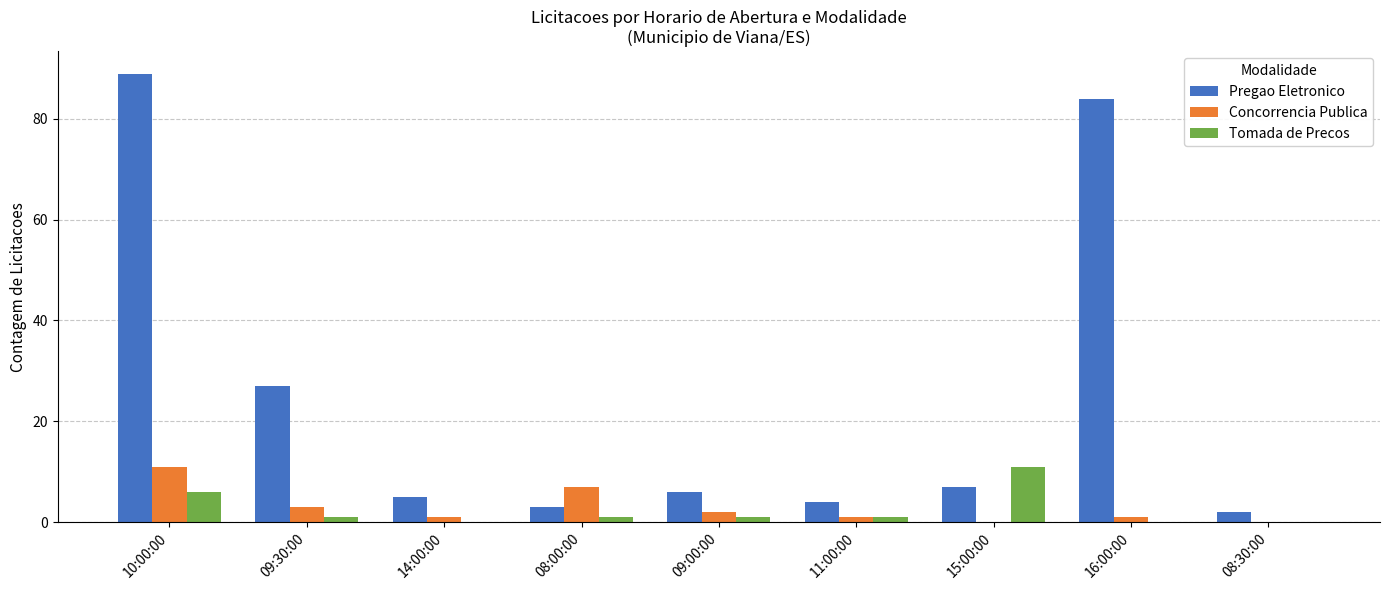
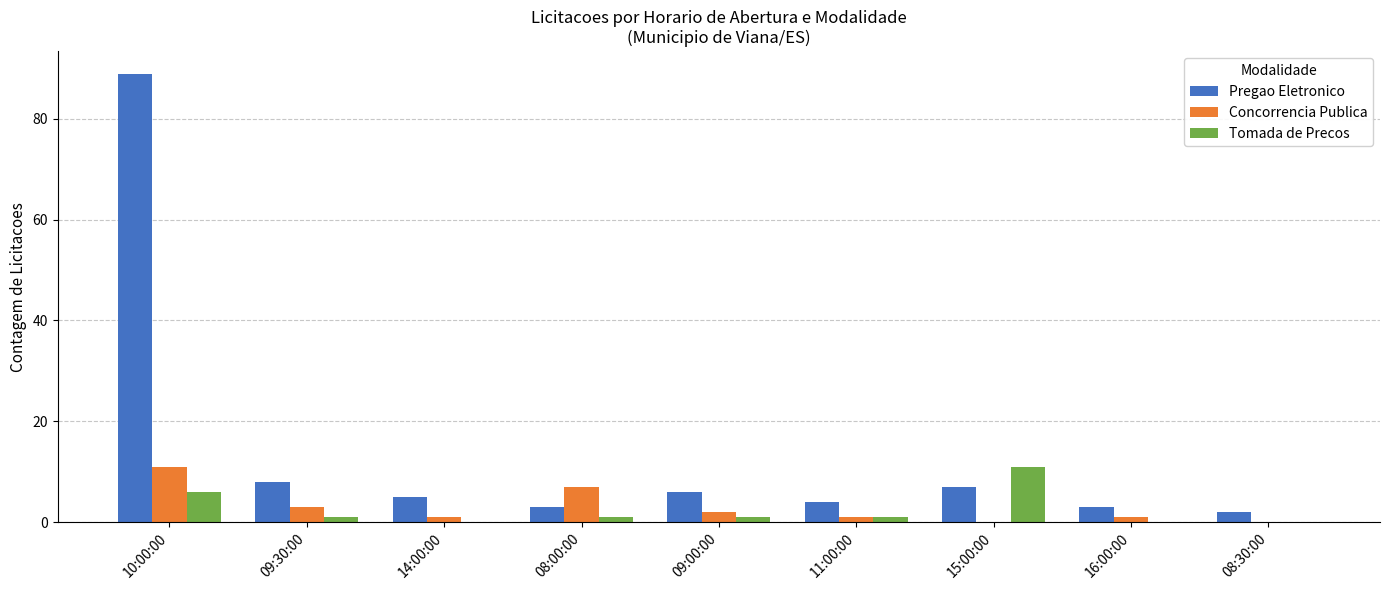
  {
    "Pregao Eletronico": {
      "10:00:00": 89,
-     "09:30:00": 27,
+     "09:30:00": 8,
      "14:00:00": 5,
      "08:00:00": 3,
      "09:00:00": 6,
      "11:00:00": 4,
      "15:00:00": 7,
-     "16:00:00": 84,
+     "16:00:00": 3,
      "08:30:00": 2
    },
    "Concorrencia Publica": {
      "10:00:00": 11,
      "09:30:00": 3,
      "14:00:00": 1,
      "08:00:00": 7,
      "09:00:00": 2,
      "11:00:00": 1,
      "15:00:00": 0,
      "16:00:00": 1,
      "08:30:00": 0
    },
    "Tomada de Precos": {
      "10:00:00": 6,
      "09:30:00": 1,
      "14:00:00": 0,
      "08:00:00": 1,
      "09:00:00": 1,
      "11:00:00": 1,
      "15:00:00": 11,
      "16:00:00": 0,
      "08:30:00": 0
    }
  }
